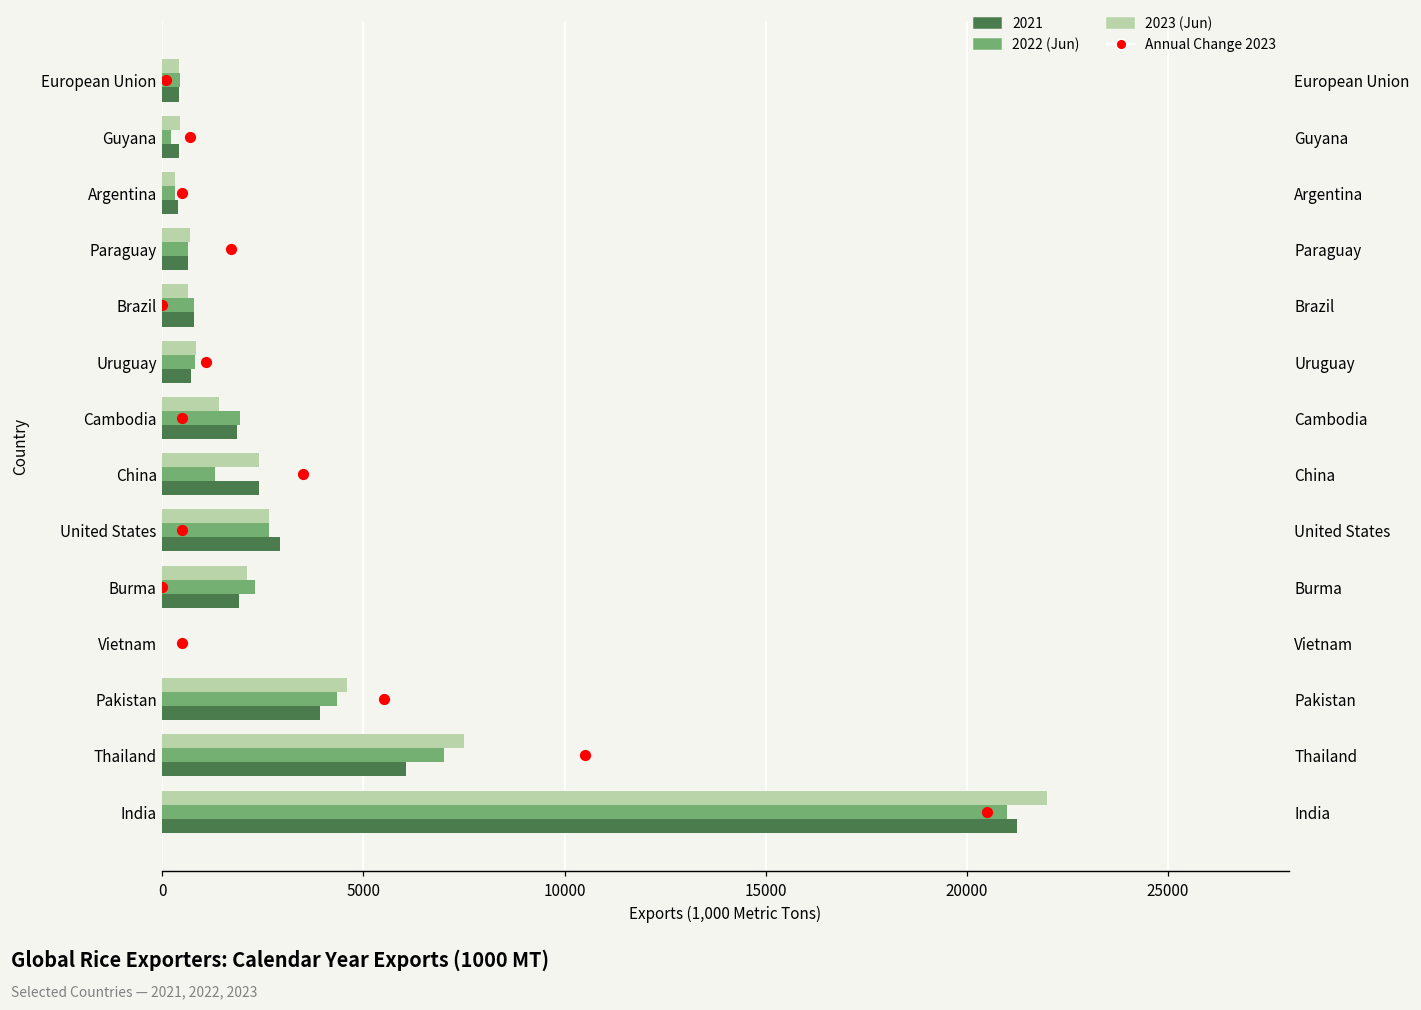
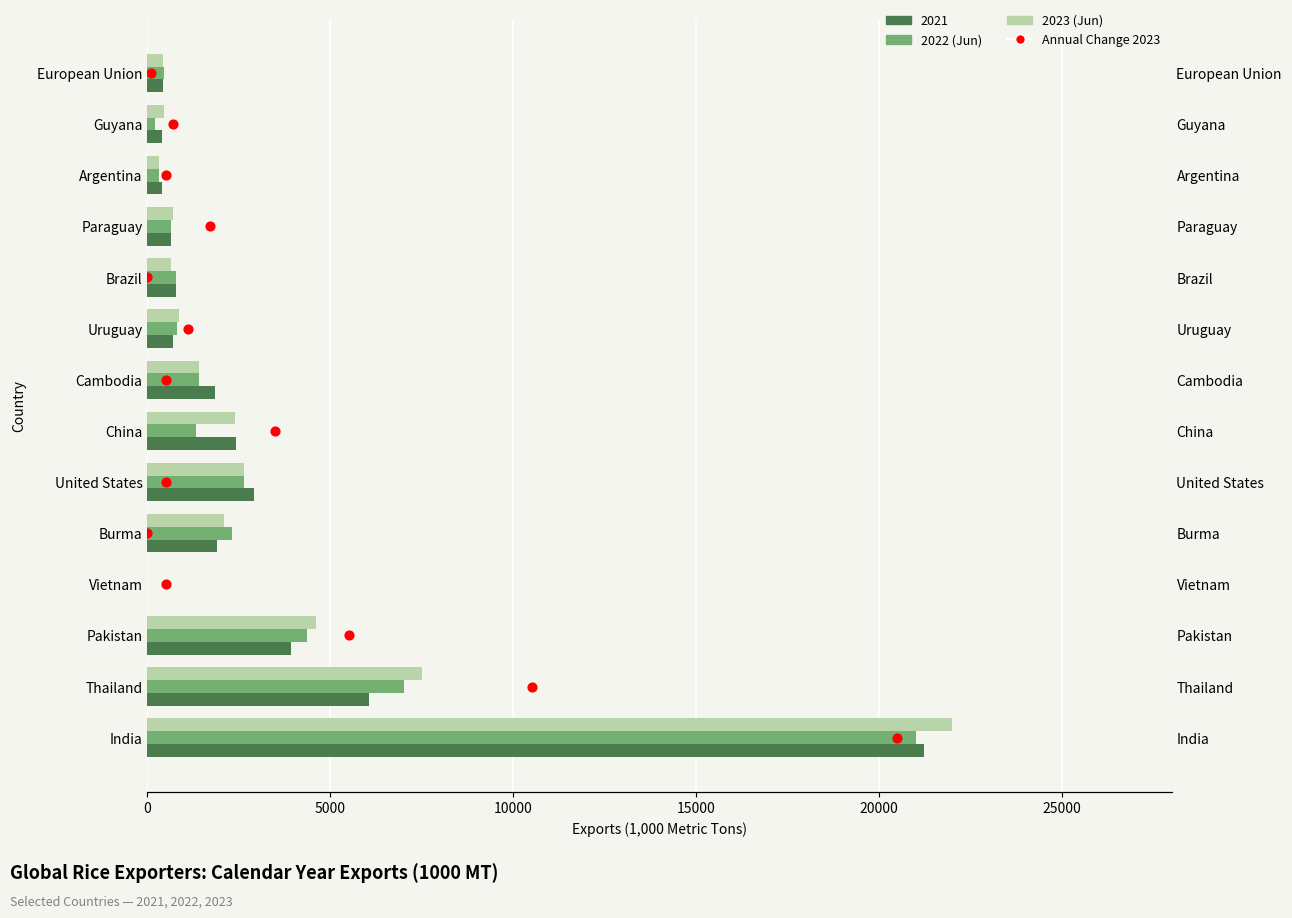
  {
    "2022 (Jun)": {
      "European Union": 400,
      "Guyana": 200,
      "Argentina": 300,
      "Paraguay": 600,
      "Brazil": 800,
      "Uruguay": 800,
-     "Cambodia": 1900,
+     "Cambodia": 1400,
      "China": 1300,
      "United States": 2700,
      "Burma": 2300,
      "Vietnam": 0,
      "Pakistan": 4400,
      "Thailand": 7000,
      "India": 21000
    }
  }
